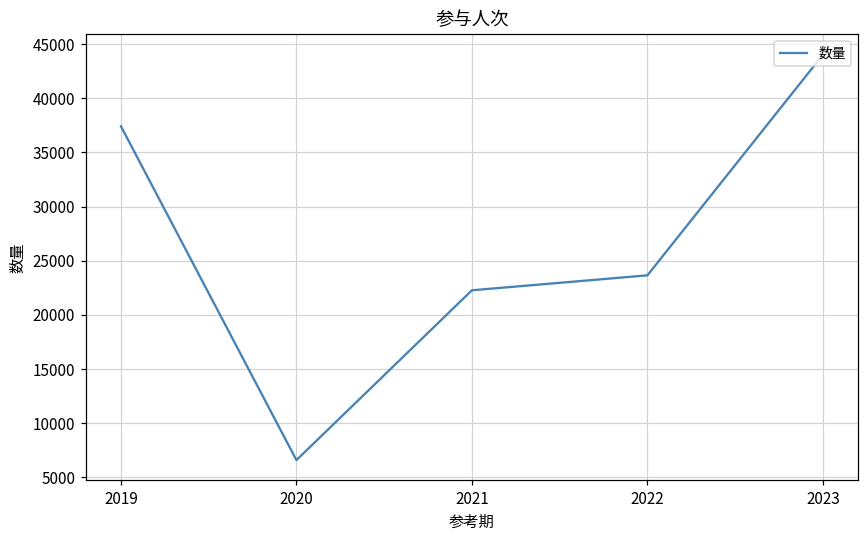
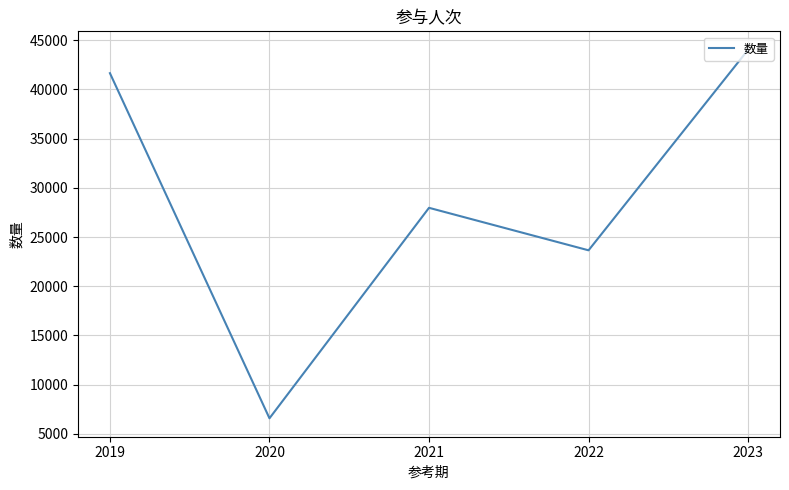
  {
-   "2019": 37000,
+   "2019": 42000,
    "2020": 7000,
-   "2021": 22000,
+   "2021": 28000,
    "2022": 24000
  }
